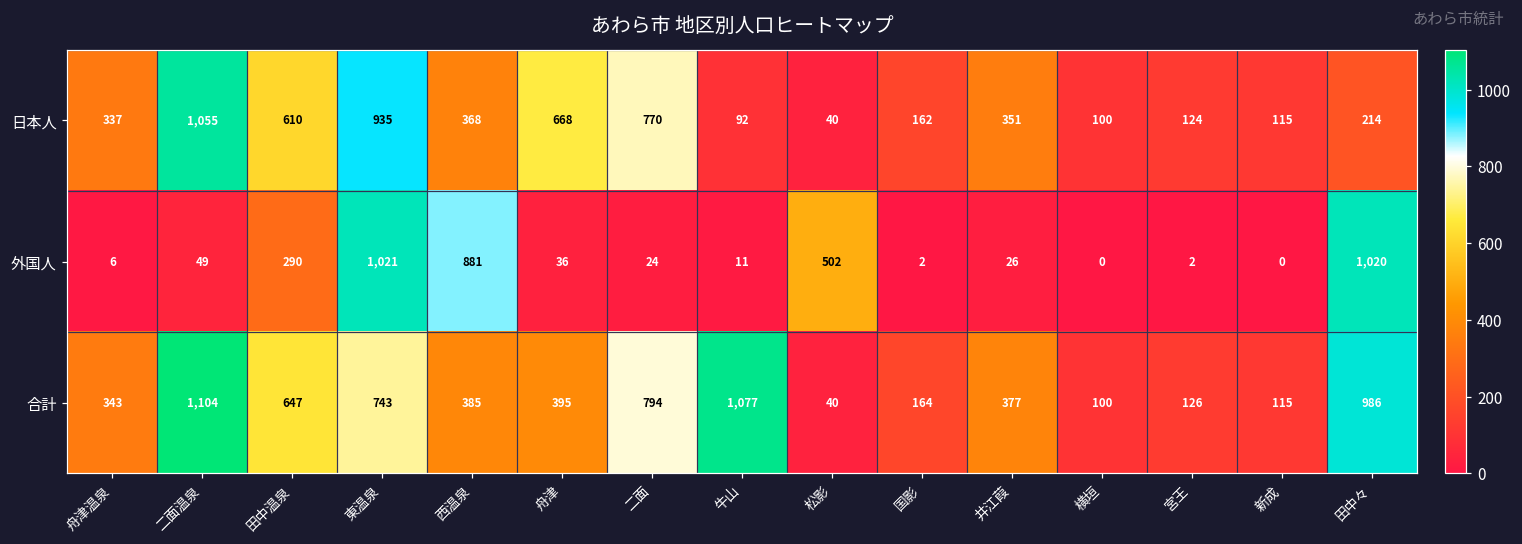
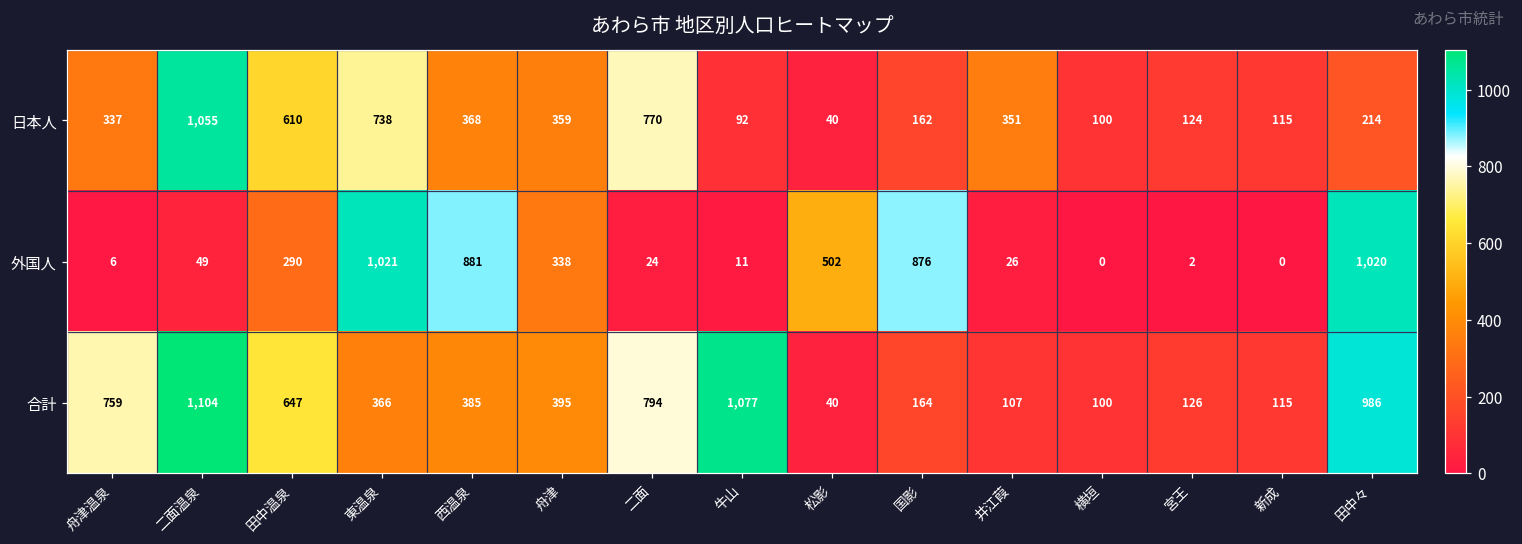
  {
    "日本人": {
      "舟津温泉": "337",
      "二面温泉": "1,055",
      "田中温泉": "610",
-     "東温泉": "935",
+     "東温泉": "738",
      "西温泉": "368",
-     "舟津": "668",
+     "舟津": "359",
      "二面": "770",
      "牛山": "92",
      "松影": "40",
      "国影": "162",
      "井江葭": "351",
      "横垣": "100",
      "宮王": "124",
      "新成": "115",
      "田中々": "214"
    },
    "外国人": {
      "舟津温泉": "6",
      "二面温泉": "49",
      "田中温泉": "290",
      "東温泉": "1,021",
      "西温泉": "881",
-     "舟津": "36",
+     "舟津": "338",
      "二面": "24",
      "牛山": "11",
      "松影": "502",
-     "国影": "2",
+     "国影": "876",
      "井江葭": "26",
      "横垣": "0",
      "宮王": "2",
      "新成": "0",
      "田中々": "1,020"
    },
    "合計": {
-     "舟津温泉": "343",
+     "舟津温泉": "759",
      "二面温泉": "1,104",
      "田中温泉": "647",
-     "東温泉": "743",
+     "東温泉": "366",
      "西温泉": "385",
      "舟津": "395",
      "二面": "794",
      "牛山": "1,077",
      "松影": "40",
      "国影": "164",
-     "井江葭": "377",
+     "井江葭": "107",
      "横垣": "100",
      "宮王": "126",
      "新成": "115",
      "田中々": "986"
    }
  }
